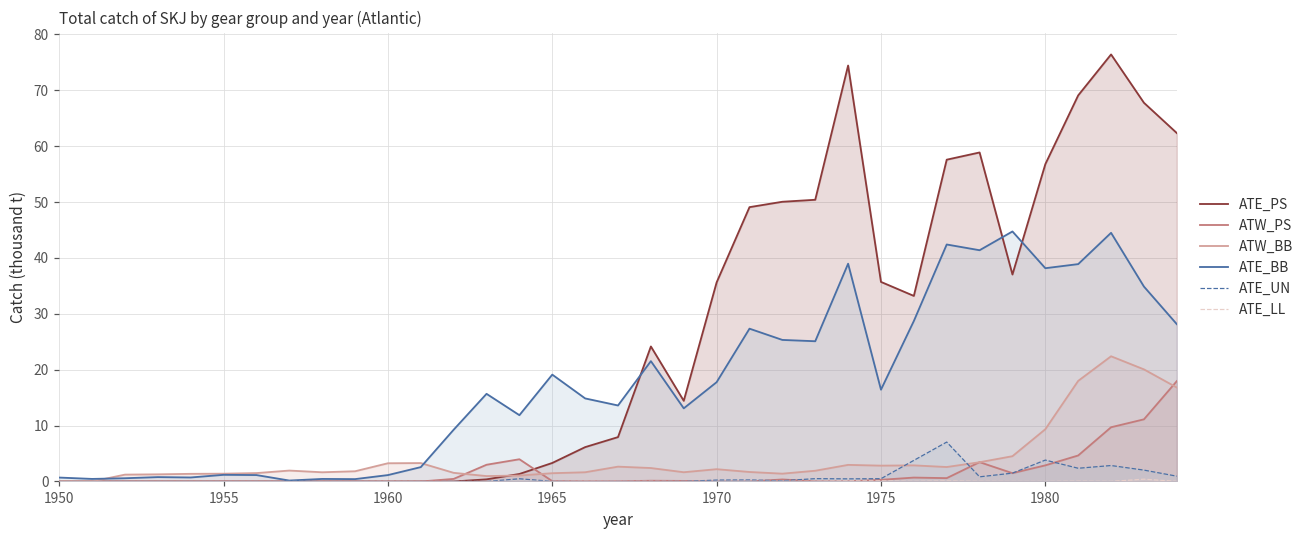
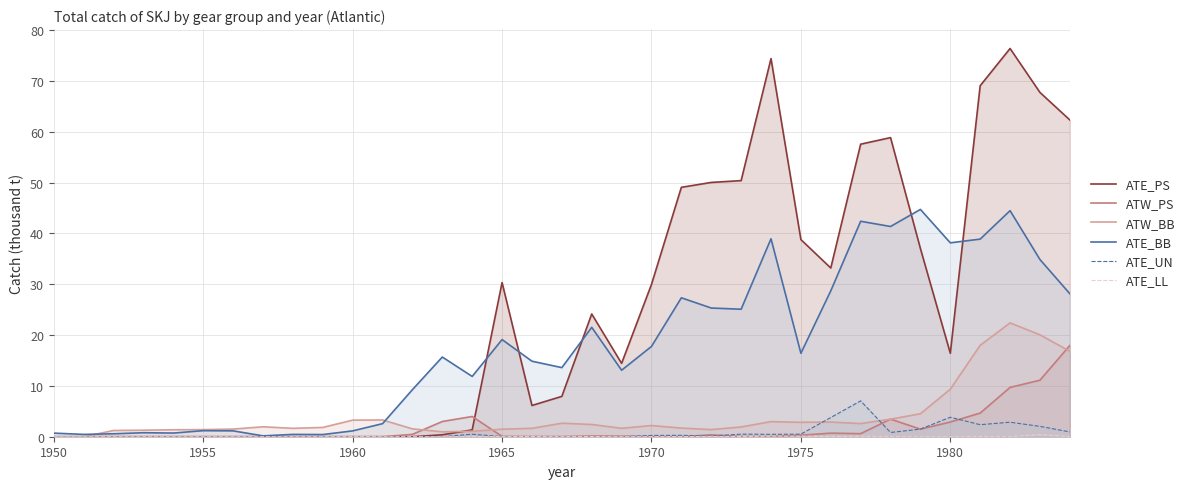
  {
    "ATE_PS": {
-     "1965": 3,
-     "1970": 36,
-     "1975": 36,
-     "1980": 57
+     "1965": 30,
+     "1970": 30,
+     "1975": 39,
+     "1980": 16
    },
    "ATE_LL": {
      "1980": 0
    }
  }
